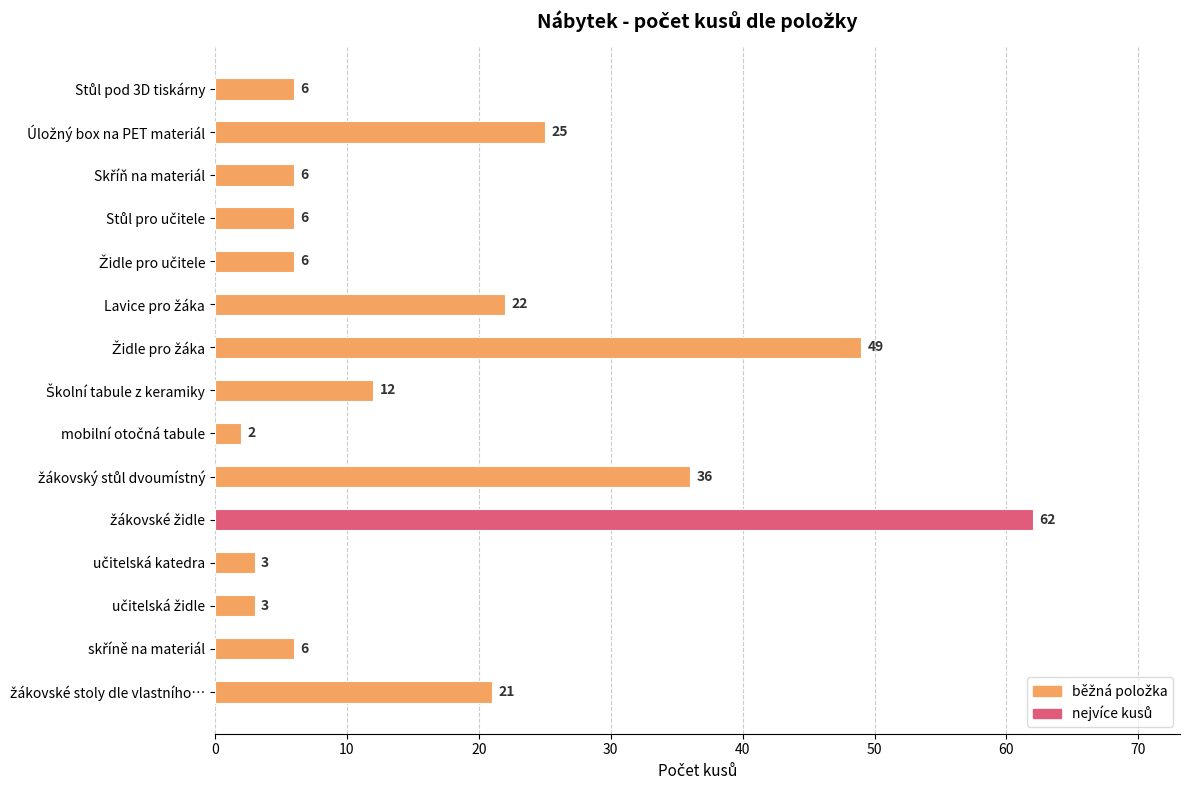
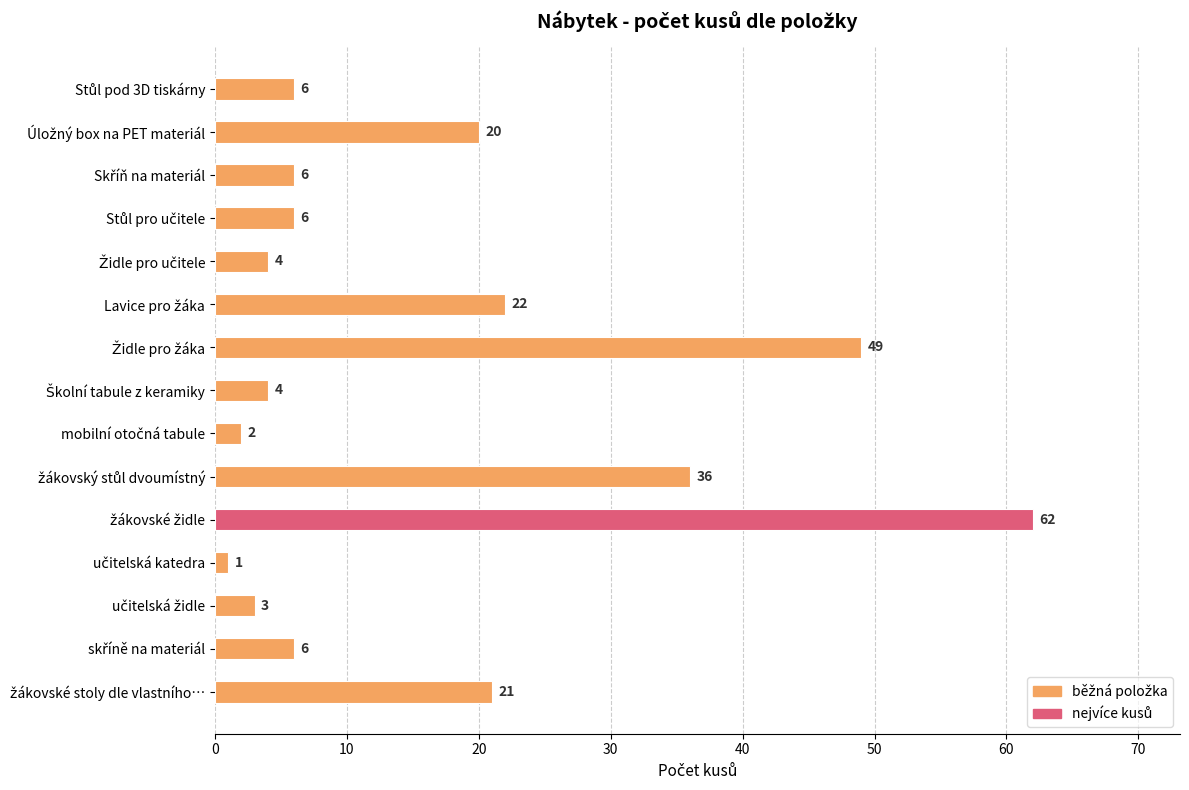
  {
    "Stůl pod 3D tiskárny": 6,
-   "Úložný box na PET materiál": 25,
+   "Úložný box na PET materiál": 20,
    "Skříň na materiál": 6,
    "Stůl pro učitele": 6,
-   "Židle pro učitele": 6,
+   "Židle pro učitele": 4,
    "Lavice pro žáka": 22,
    "Židle pro žáka": 49,
-   "Školní tabule z keramiky": 12,
+   "Školní tabule z keramiky": 4,
    "mobilní otočná tabule": 2,
    "žákovský stůl dvoumístný": 36,
    "žákovské židle": 62,
-   "učitelská katedra": 3,
+   "učitelská katedra": 1,
    "učitelská židle": 3,
    "skříně na materiál": 6,
    "žákovské stoly dle vlastního…": 21
  }
